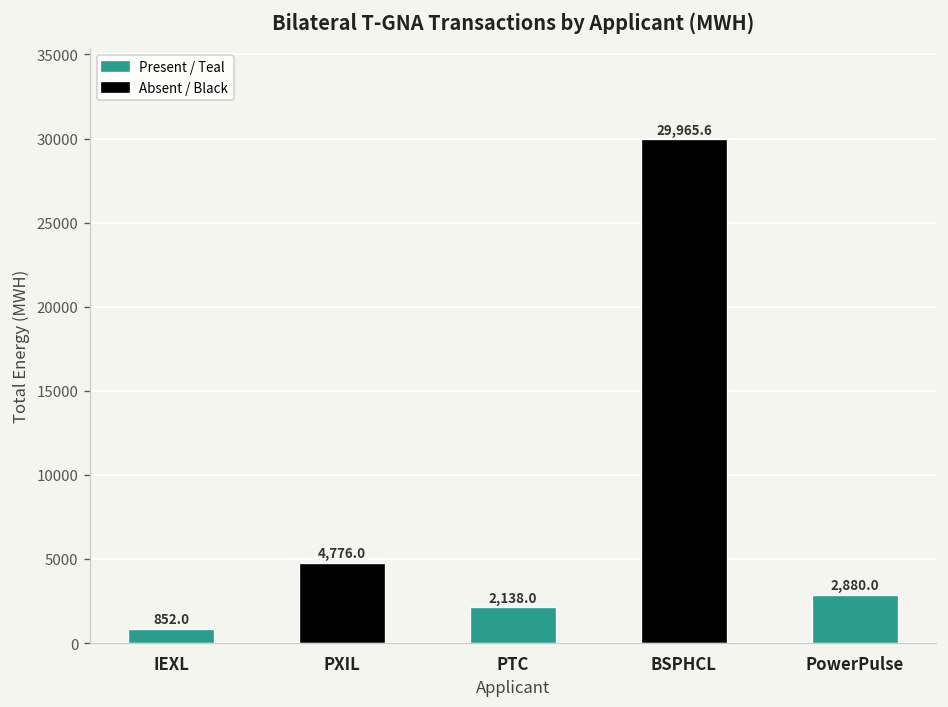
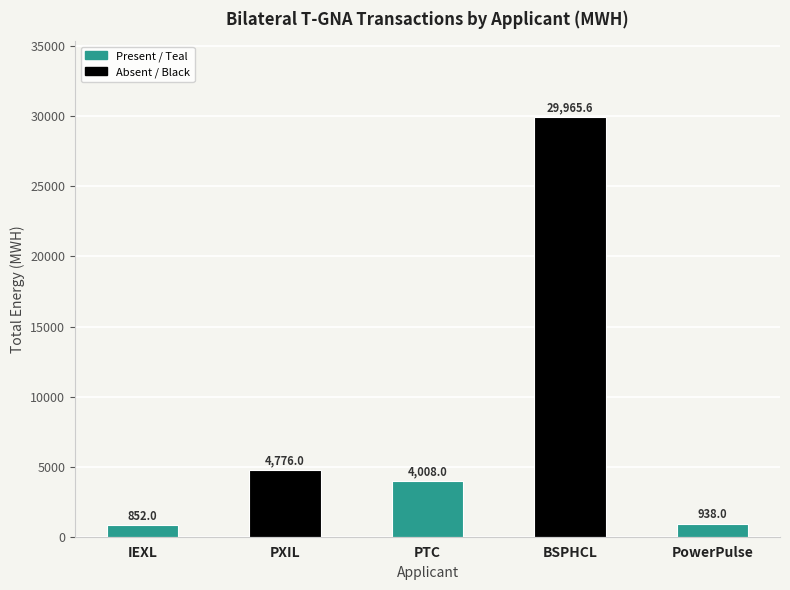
  {
    "IEXL": "852.0",
    "PXIL": "4,776.0",
-   "PTC": "2,138.0",
+   "PTC": "4,008.0",
    "BSPHCL": "29,965.6",
-   "PowerPulse": "2,880.0"
+   "PowerPulse": "938.0"
  }
